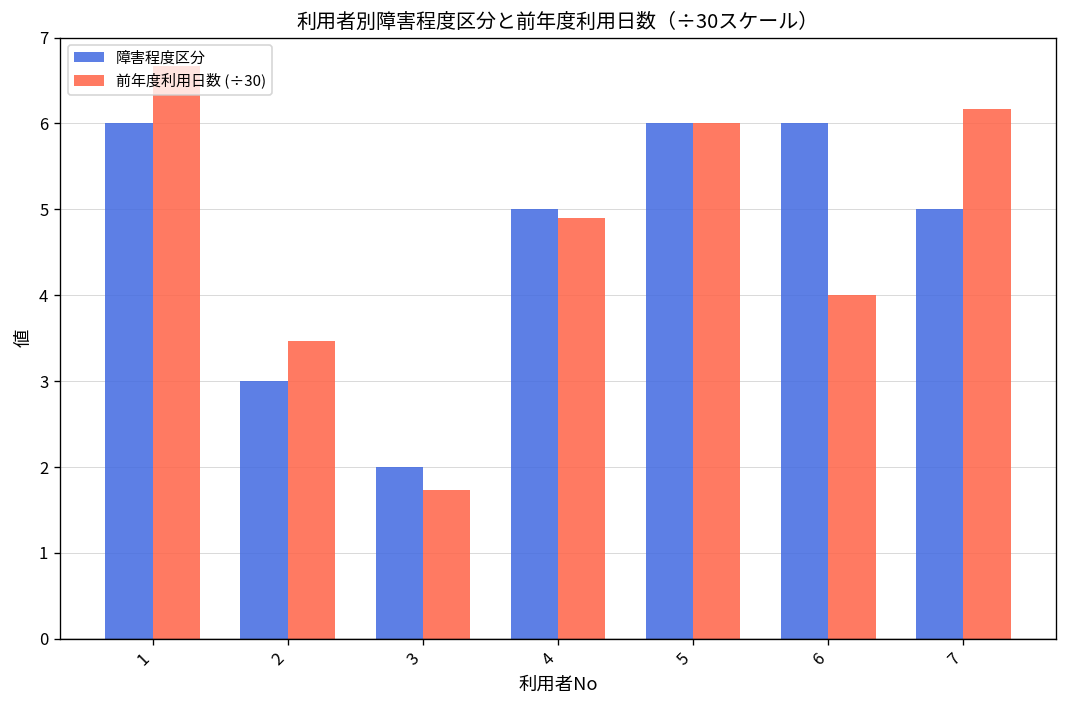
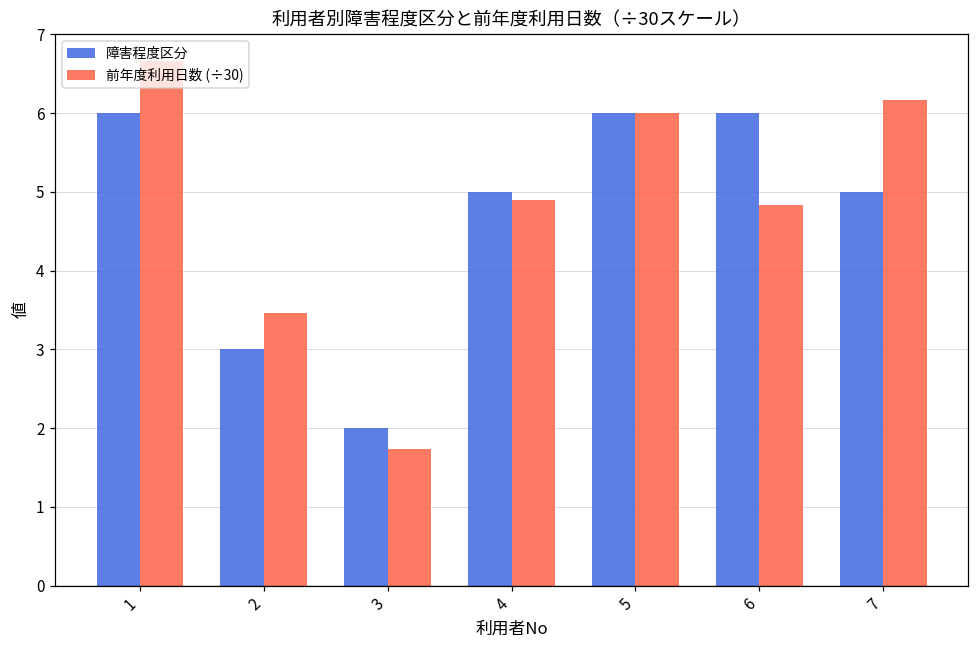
  {
    "障害程度区分": {
      "1": 6.0,
      "2": 3.0,
      "3": 2.0,
      "4": 5.0,
      "5": 6.0,
      "6": 6.0,
      "7": 5.0
    },
    "前年度利用日数 (÷30)": {
      "2": 3.5,
      "3": 1.7,
      "4": 4.9,
      "5": 6.0,
-     "6": 4.0,
+     "6": 4.8,
      "7": 6.2
    }
  }
